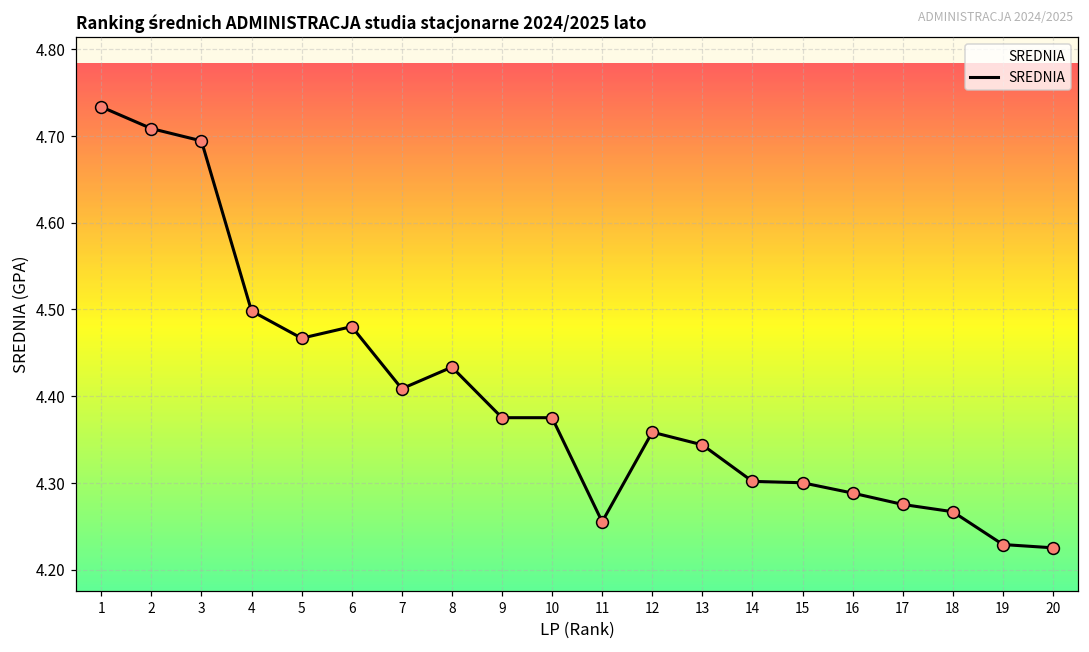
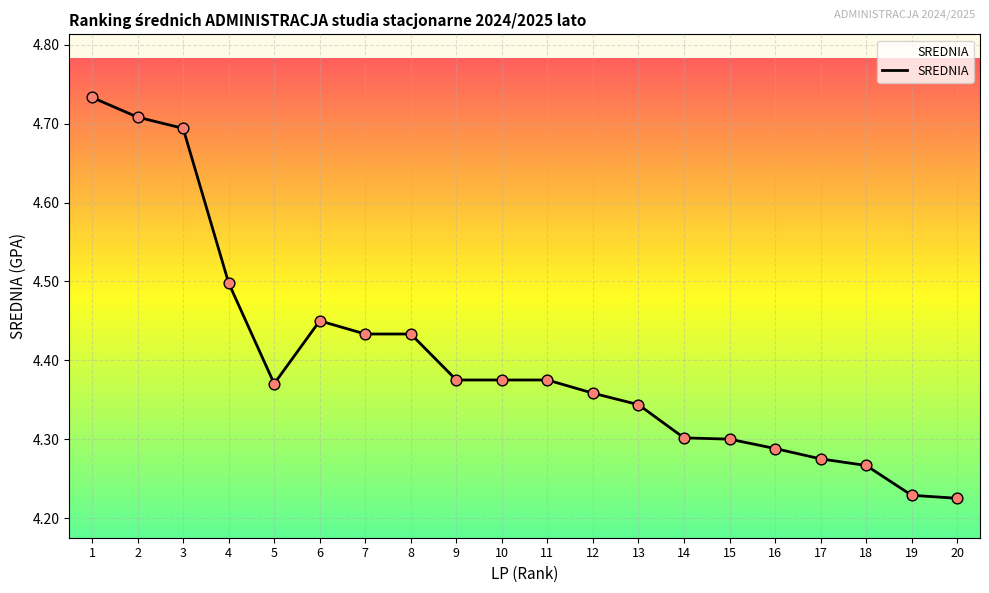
  {
    "1": 4.73,
    "2": 4.71,
    "3": 4.69,
    "4": 4.50,
-   "5": 4.47,
-   "6": 4.48,
-   "7": 4.41,
+   "5": 4.37,
+   "6": 4.45,
+   "7": 4.43,
    "8": 4.43,
    "9": 4.38,
    "10": 4.38,
-   "11": 4.26,
+   "11": 4.38,
    "12": 4.36,
    "13": 4.34,
    "14": 4.30,
    "15": 4.30,
    "16": 4.29,
    "17": 4.28,
    "18": 4.27,
    "19": 4.23,
    "20": 4.23
  }
